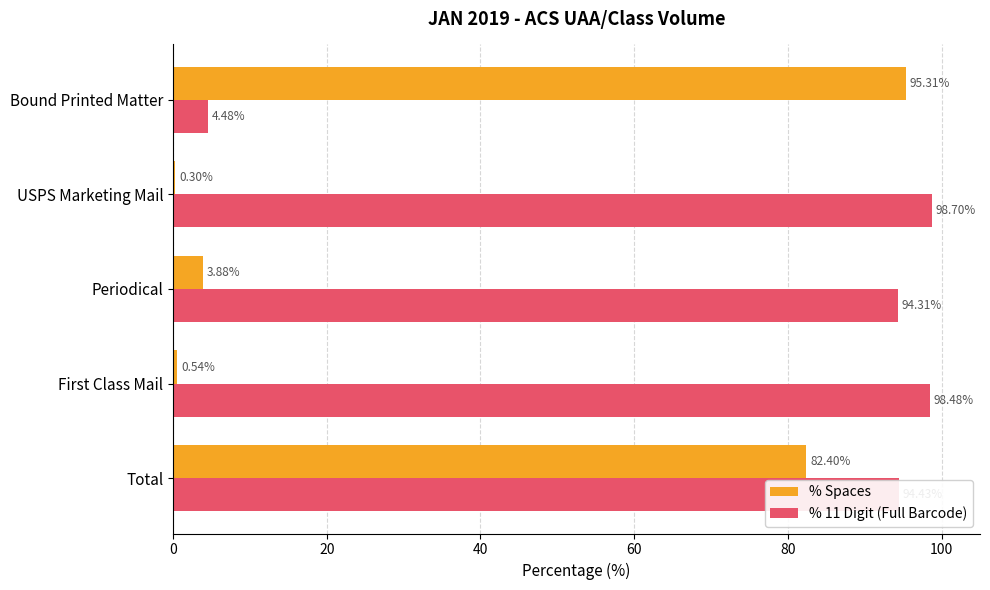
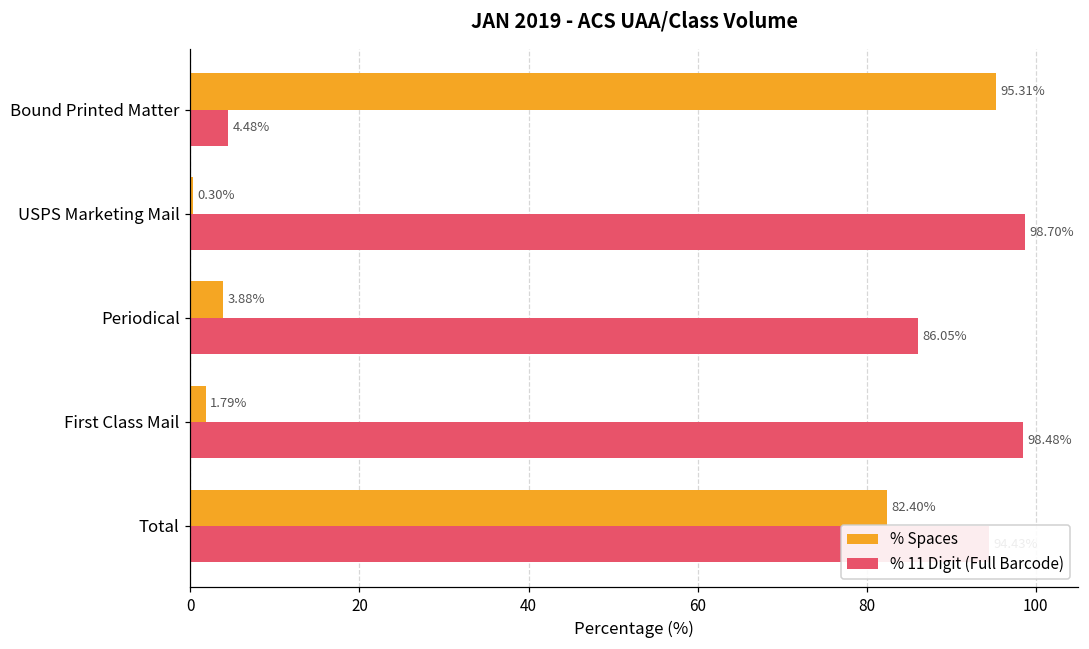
  {
    "% Spaces": {
      "Bound Printed Matter": "95.31%",
      "USPS Marketing Mail": "0.30%",
      "Periodical": "3.88%",
-     "First Class Mail": "0.54%",
+     "First Class Mail": "1.79%",
      "Total": "82.40%"
    },
    "% 11 Digit (Full Barcode)": {
      "Bound Printed Matter": "4.48%",
      "USPS Marketing Mail": "98.70%",
-     "Periodical": "94.31%",
+     "Periodical": "86.05%",
      "First Class Mail": "98.48%"
    }
  }
